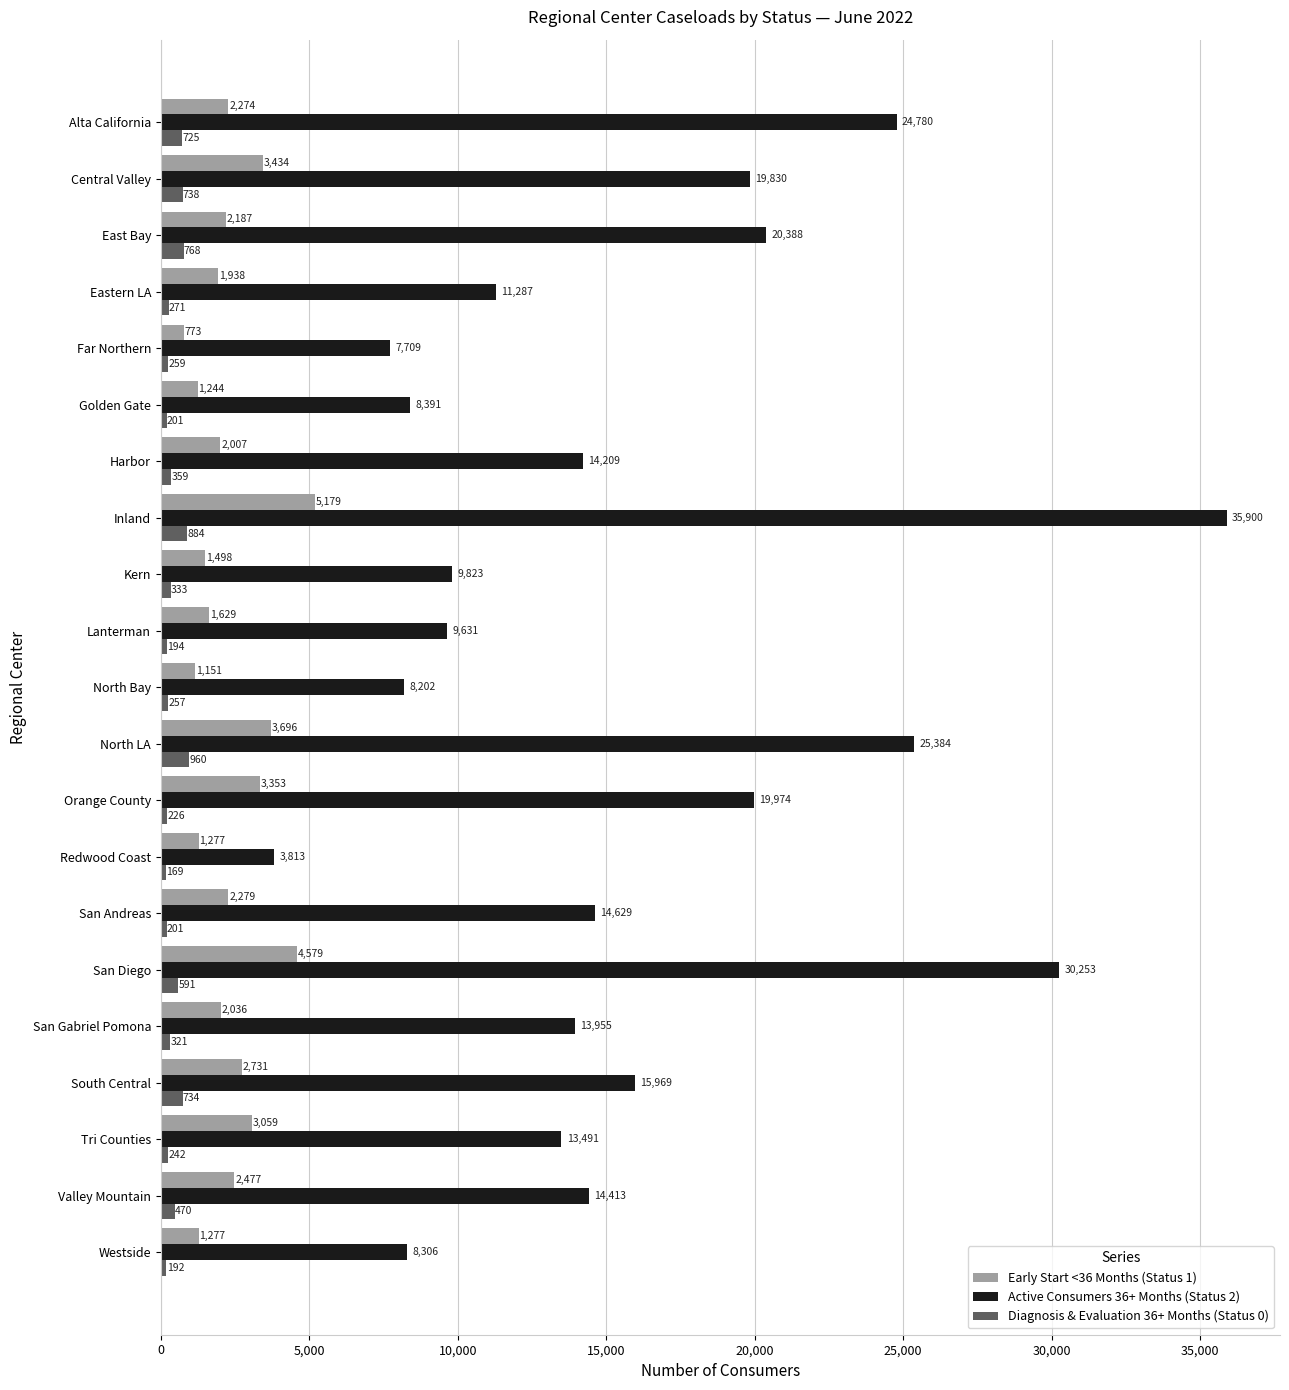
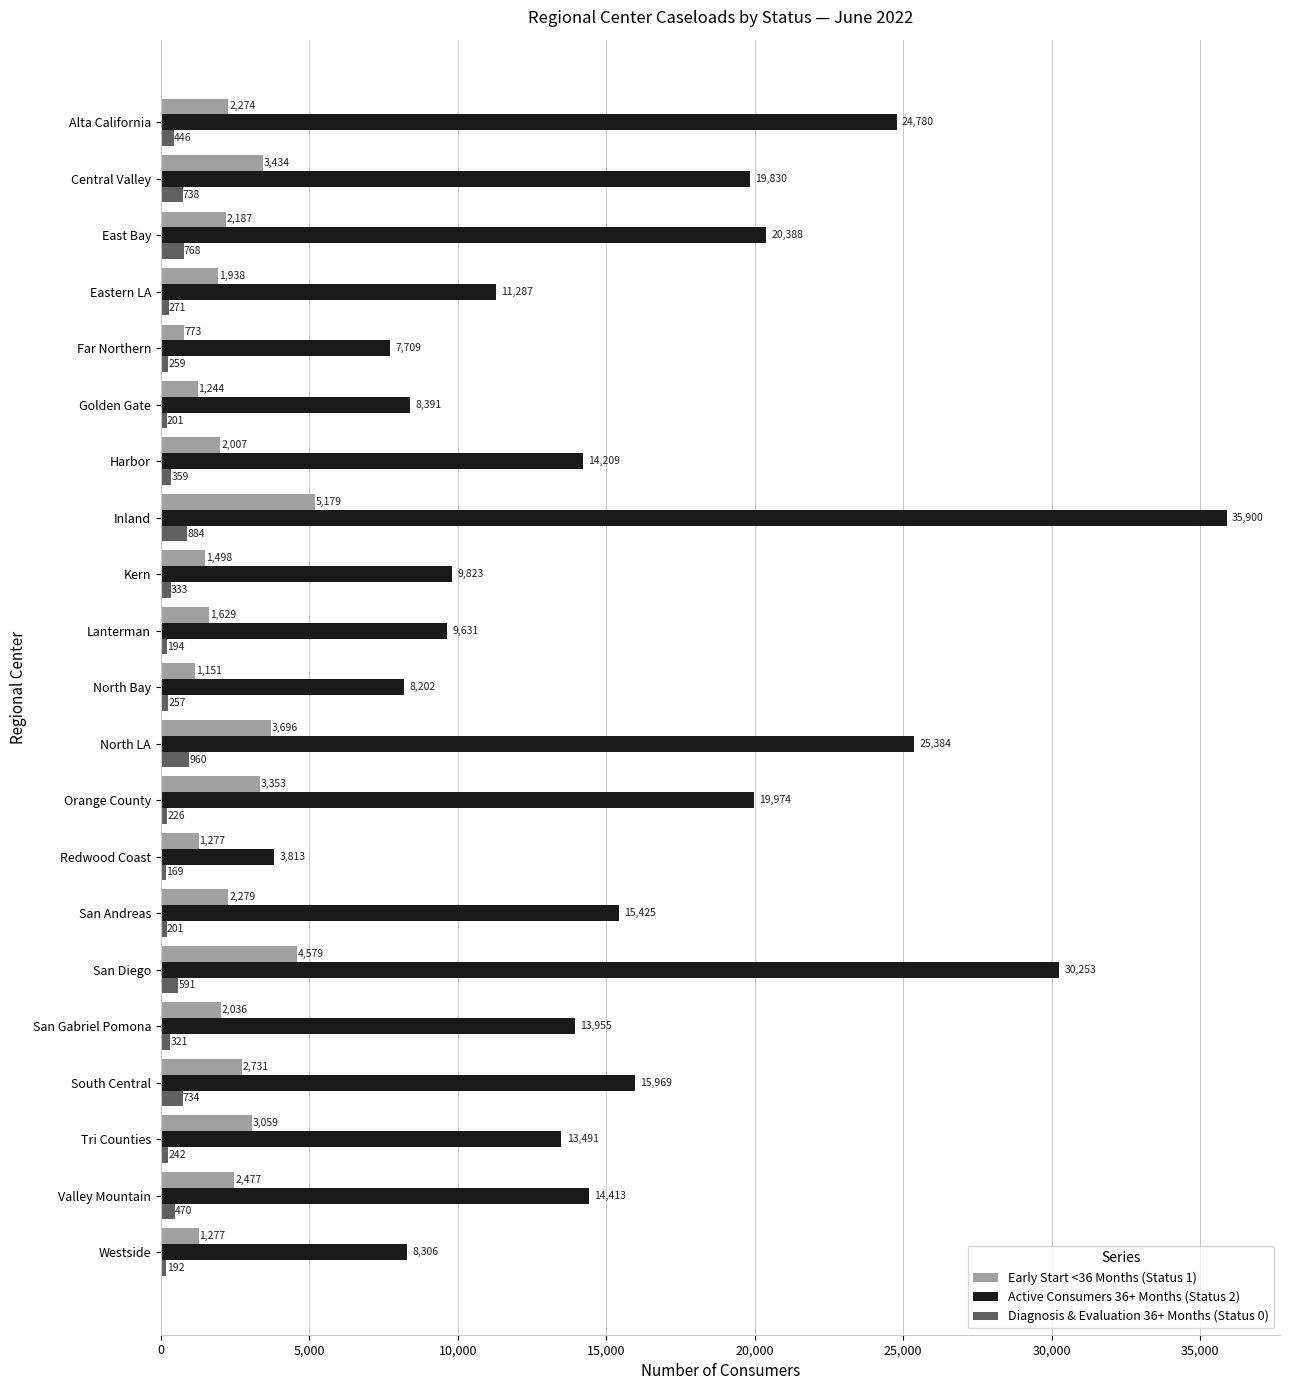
  {
    "Early Start <36 Months (Status 1)": {
      "Alta California": "2,274",
      "Central Valley": "3,434",
      "East Bay": "2,187",
      "Eastern LA": "1,938",
      "Far Northern": "773",
      "Golden Gate": "1,244",
      "Harbor": "2,007",
      "Inland": "5,179",
      "Kern": "1,498",
      "Lanterman": "1,629",
      "North Bay": "1,151",
      "North LA": "3,696",
      "Orange County": "3,353",
      "Redwood Coast": "1,277",
      "San Andreas": "2,279",
      "San Diego": "4,579",
      "San Gabriel Pomona": "2,036",
      "South Central": "2,731",
      "Tri Counties": "3,059",
      "Valley Mountain": "2,477",
      "Westside": "1,277"
    },
    "Active Consumers 36+ Months (Status 2)": {
      "Alta California": "24,780",
      "Central Valley": "19,830",
      "East Bay": "20,388",
      "Eastern LA": "11,287",
      "Far Northern": "7,709",
      "Golden Gate": "8,391",
      "Harbor": "14,209",
      "Inland": "35,900",
      "Kern": "9,823",
      "Lanterman": "9,631",
      "North Bay": "8,202",
      "North LA": "25,384",
      "Orange County": "19,974",
      "Redwood Coast": "3,813",
-     "San Andreas": "14,629",
+     "San Andreas": "15,425",
      "San Diego": "30,253",
      "San Gabriel Pomona": "13,955",
      "South Central": "15,969",
      "Tri Counties": "13,491",
      "Valley Mountain": "14,413",
      "Westside": "8,306"
    },
    "Diagnosis & Evaluation 36+ Months (Status 0)": {
-     "Alta California": "725",
+     "Alta California": "446",
      "Central Valley": "738",
      "East Bay": "768",
      "Eastern LA": "271",
      "Far Northern": "259",
      "Golden Gate": "201",
      "Harbor": "359",
      "Inland": "884",
      "Kern": "333",
      "Lanterman": "194",
      "North Bay": "257",
      "North LA": "960",
      "Orange County": "226",
      "Redwood Coast": "169",
      "San Andreas": "201",
      "San Diego": "591",
      "San Gabriel Pomona": "321",
      "South Central": "734",
      "Tri Counties": "242",
      "Valley Mountain": "470",
      "Westside": "192"
    }
  }
